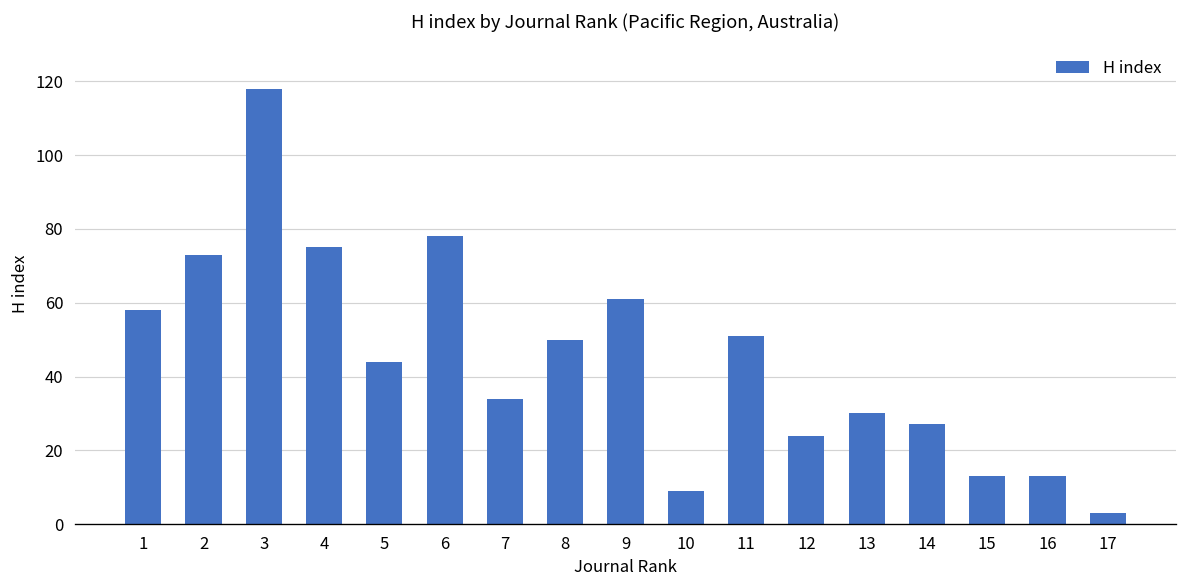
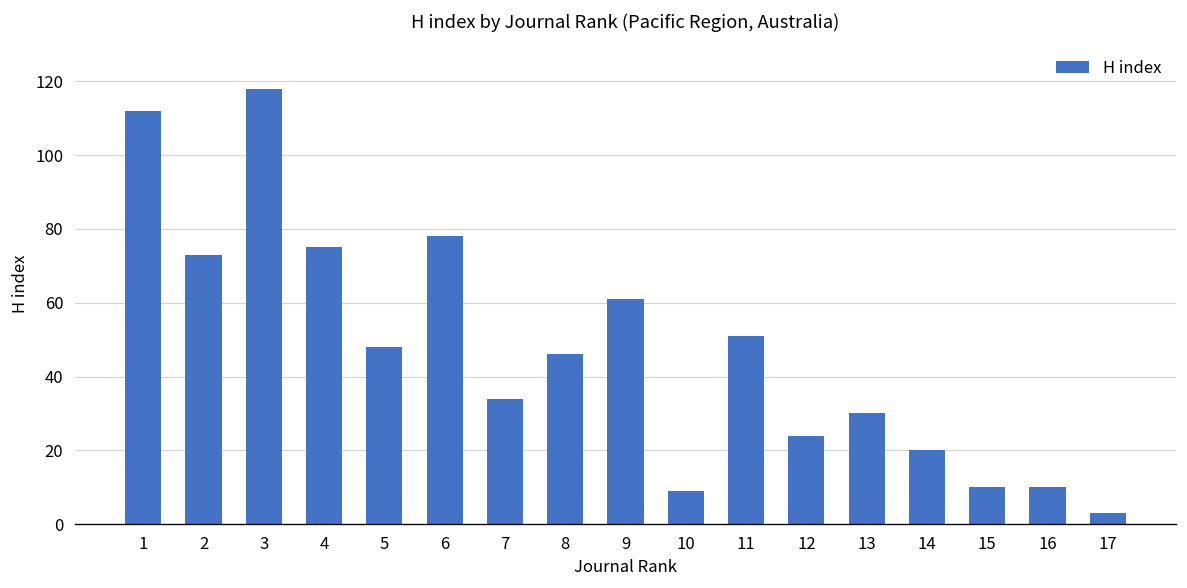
  {
-   "1": 58,
+   "1": 112,
    "2": 73,
    "3": 118,
    "4": 75,
-   "5": 44,
+   "5": 48,
    "6": 78,
    "7": 34,
-   "8": 50,
+   "8": 46,
    "9": 61,
    "10": 9,
    "11": 51,
    "12": 24,
    "13": 30,
-   "14": 27,
-   "15": 13,
-   "16": 13,
+   "14": 20,
+   "15": 10,
+   "16": 10,
    "17": 3
  }
